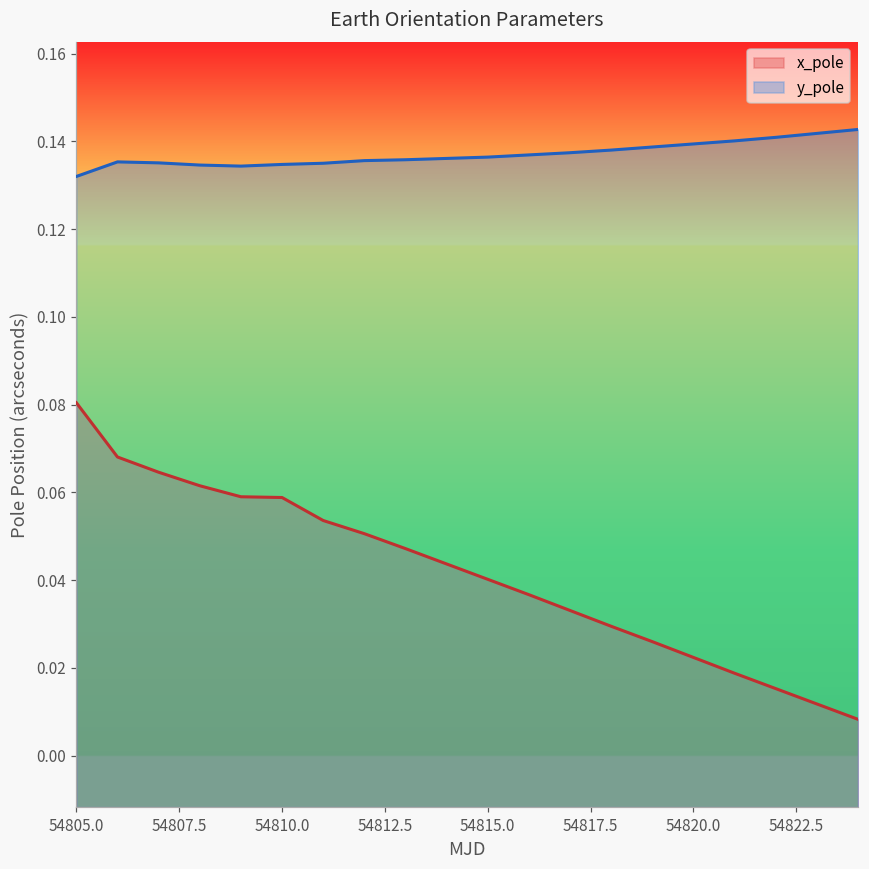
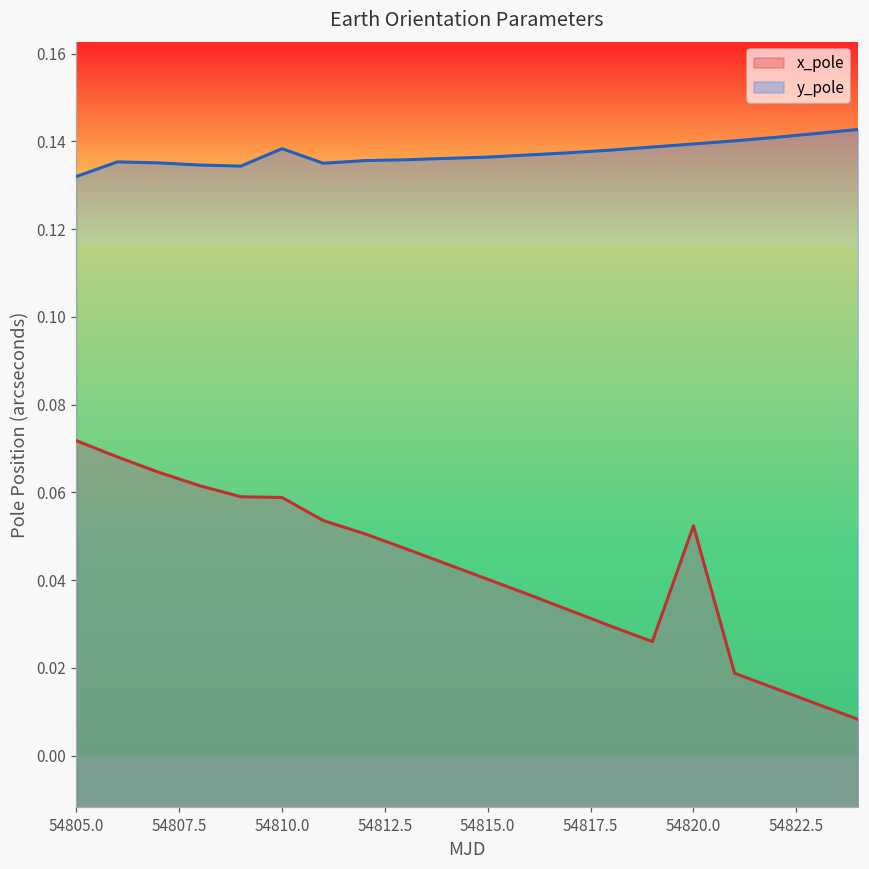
  {
    "x_pole": {
-     "54805.0": 0.080,
+     "54805.0": 0.072,
      "54810.0": 0.059,
      "54815.0": 0.040,
-     "54820.0": 0.022
+     "54820.0": 0.052
    },
    "y_pole": {
      "54805.0": 0.132,
-     "54810.0": 0.135,
+     "54810.0": 0.138,
      "54815.0": 0.136,
      "54820.0": 0.139
    }
  }
